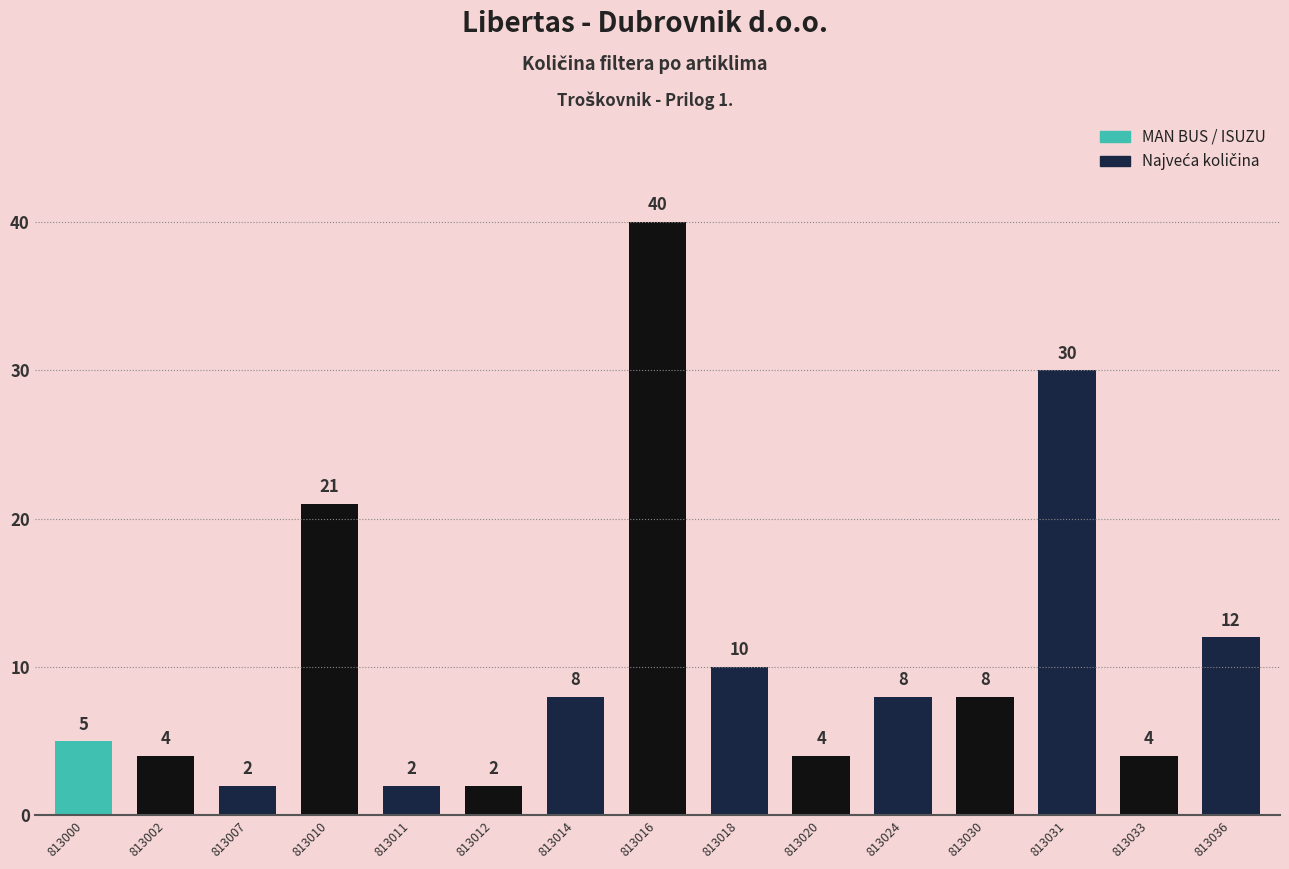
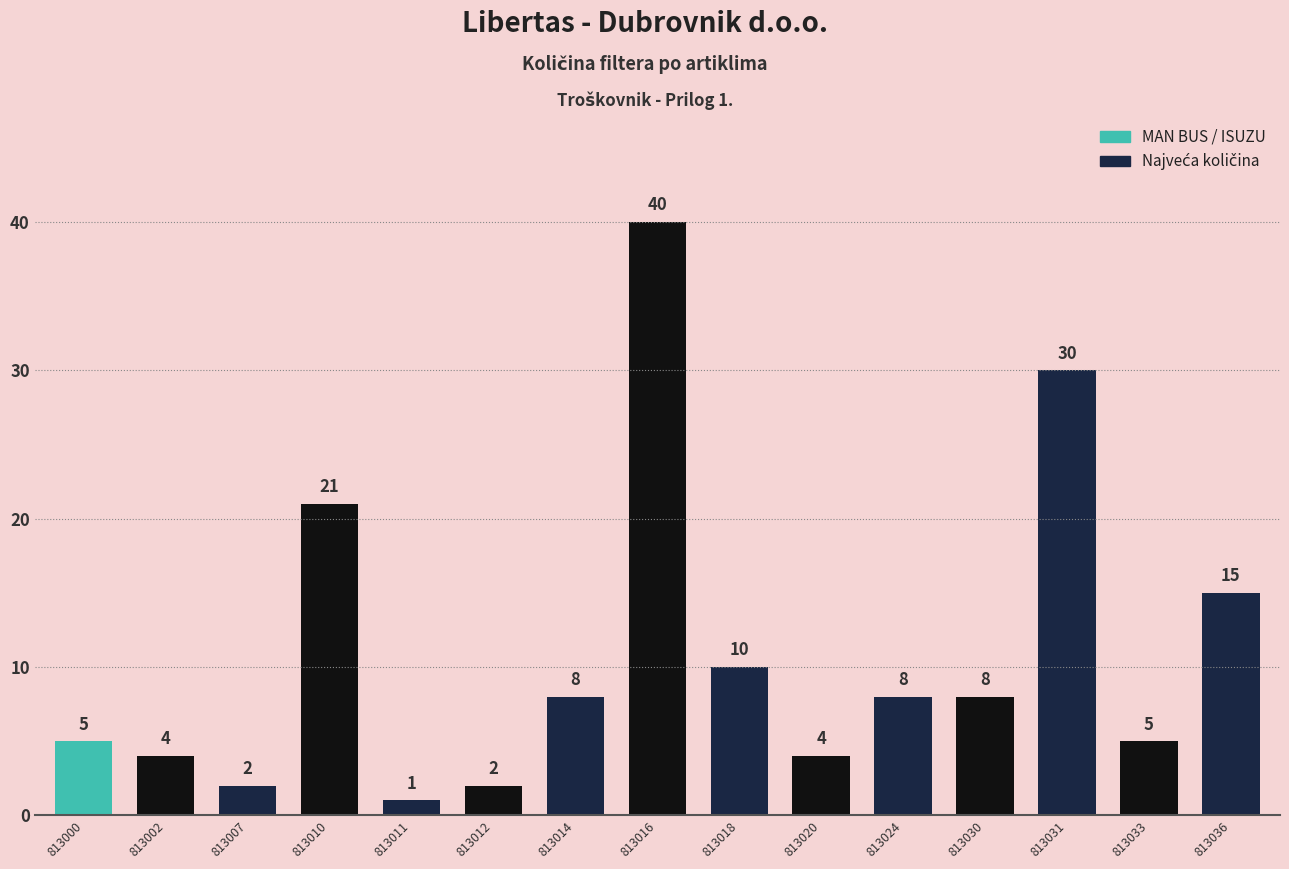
  {
    "813000": 5,
    "813002": 4,
    "813007": 2,
    "813010": 21,
-   "813011": 2,
+   "813011": 1,
    "813012": 2,
    "813014": 8,
    "813016": 40,
    "813018": 10,
    "813020": 4,
    "813024": 8,
    "813030": 8,
    "813031": 30,
-   "813033": 4,
-   "813036": 12
+   "813033": 5,
+   "813036": 15
  }
